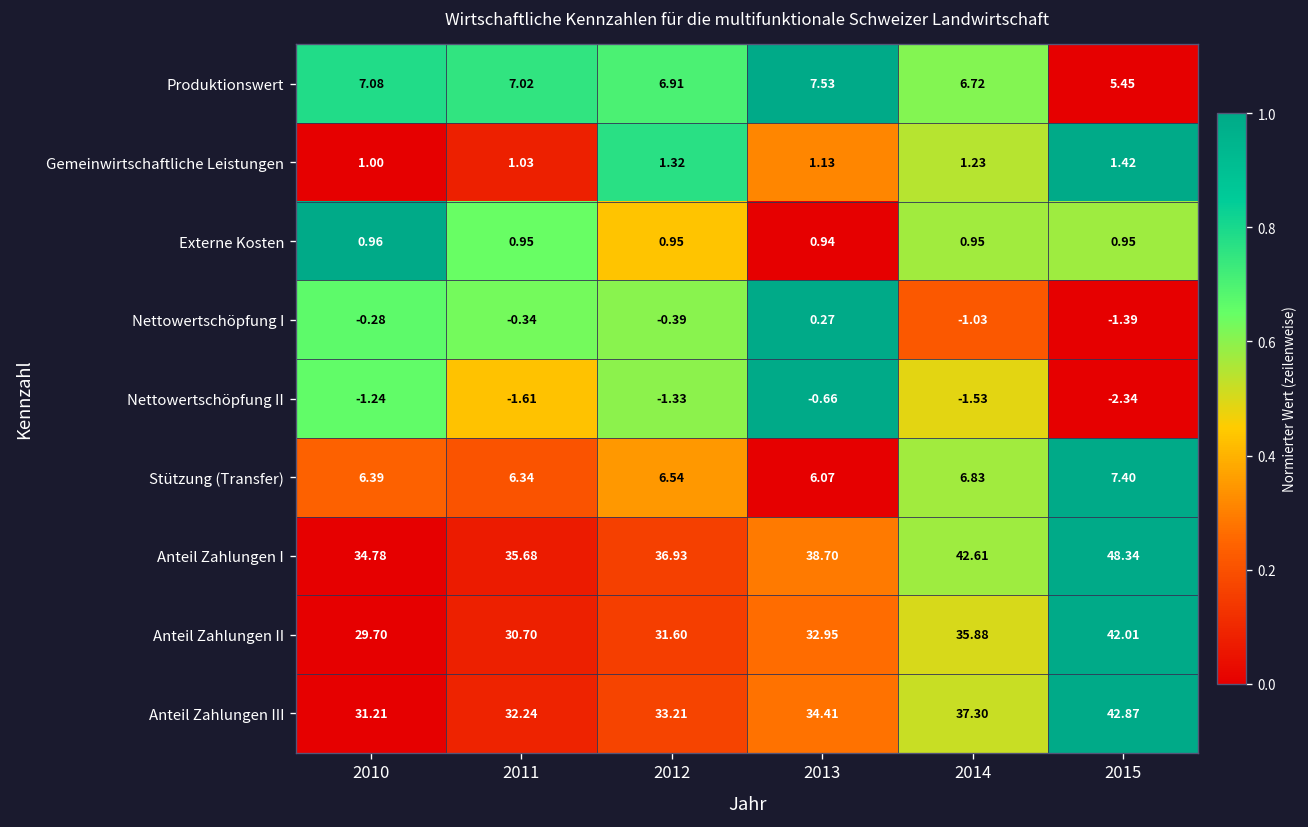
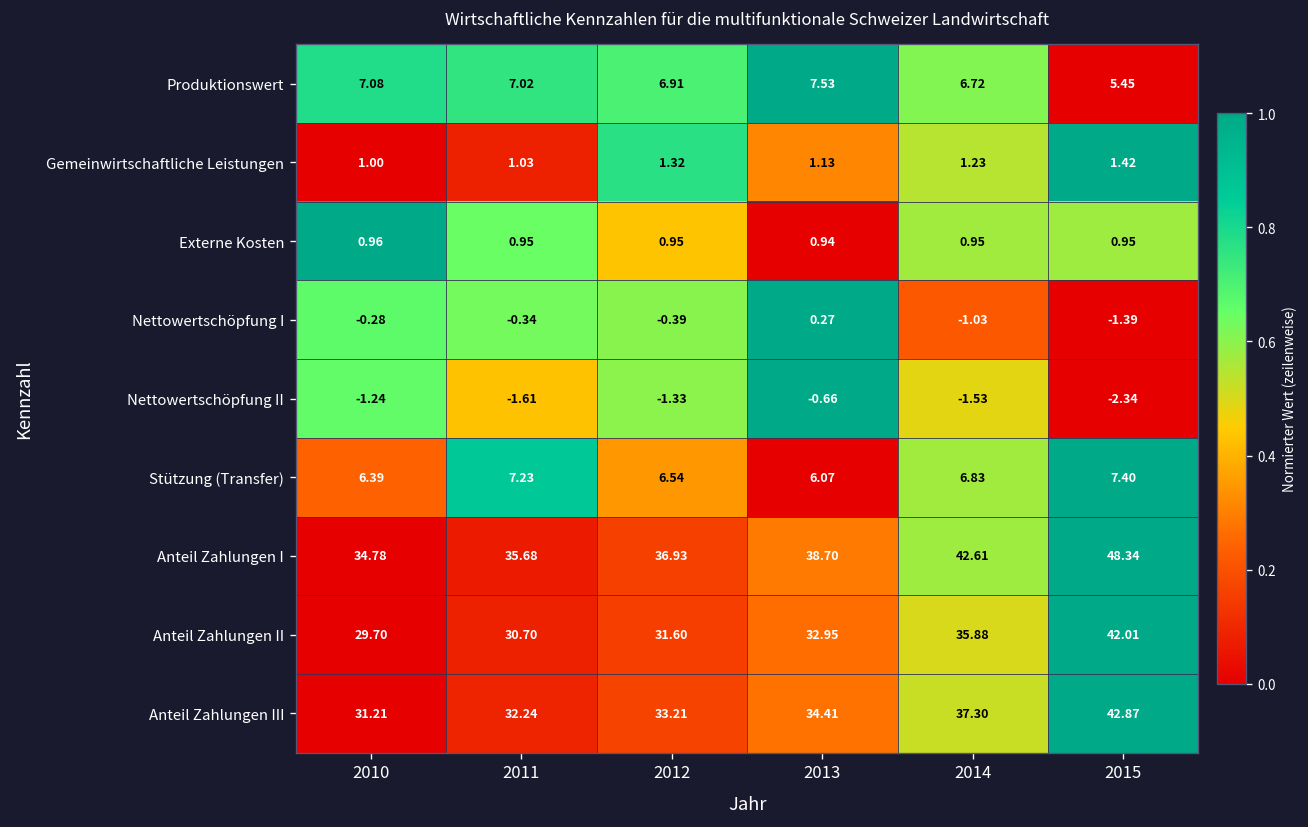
  {
    "Produktionswert": {
      "2010": 7.08,
      "2011": 7.02,
      "2012": 6.91,
      "2013": 7.53,
      "2014": 6.72,
      "2015": 5.45
    },
    "Gemeinwirtschaftliche Leistungen": {
      "2010": 1.00,
      "2011": 1.03,
      "2012": 1.32,
      "2013": 1.13,
      "2014": 1.23,
      "2015": 1.42
    },
    "Externe Kosten": {
      "2010": 0.96,
      "2011": 0.95,
      "2012": 0.95,
      "2013": 0.94,
      "2014": 0.95,
      "2015": 0.95
    },
    "Nettowertschöpfung I": {
      "2010": -0.28,
      "2011": -0.34,
      "2012": -0.39,
      "2013": 0.27,
      "2014": -1.03,
      "2015": -1.39
    },
    "Nettowertschöpfung II": {
      "2010": -1.24,
      "2011": -1.61,
      "2012": -1.33,
      "2013": -0.66,
      "2014": -1.53,
      "2015": -2.34
    },
    "Stützung (Transfer)": {
      "2010": 6.39,
-     "2011": 6.34,
+     "2011": 7.23,
      "2012": 6.54,
      "2013": 6.07,
      "2014": 6.83,
      "2015": 7.40
    },
    "Anteil Zahlungen I": {
      "2010": 34.78,
      "2011": 35.68,
      "2012": 36.93,
      "2013": 38.70,
      "2014": 42.61,
      "2015": 48.34
    },
    "Anteil Zahlungen II": {
      "2010": 29.70,
      "2011": 30.70,
      "2012": 31.60,
      "2013": 32.95,
      "2014": 35.88,
      "2015": 42.01
    },
    "Anteil Zahlungen III": {
      "2010": 31.21,
      "2011": 32.24,
      "2012": 33.21,
      "2013": 34.41,
      "2014": 37.30,
      "2015": 42.87
    }
  }
